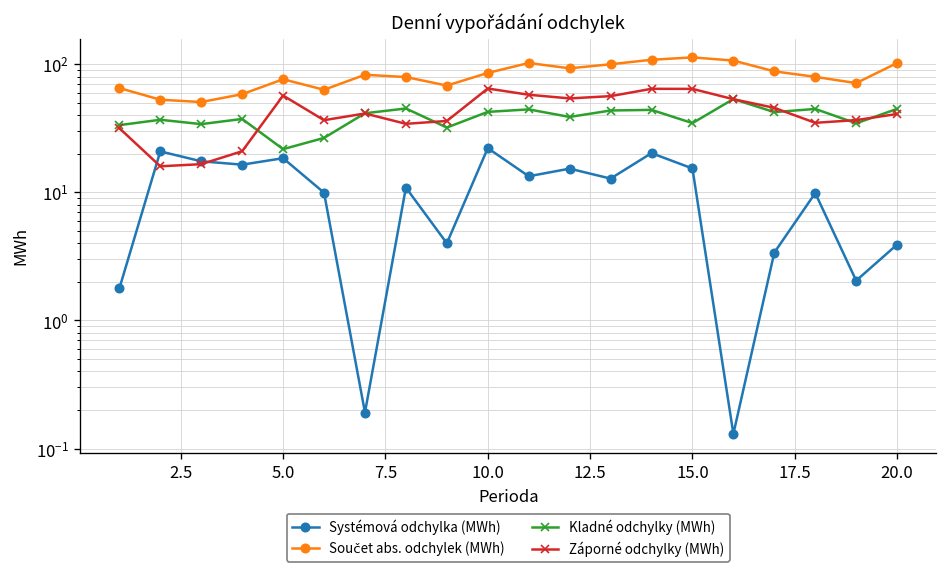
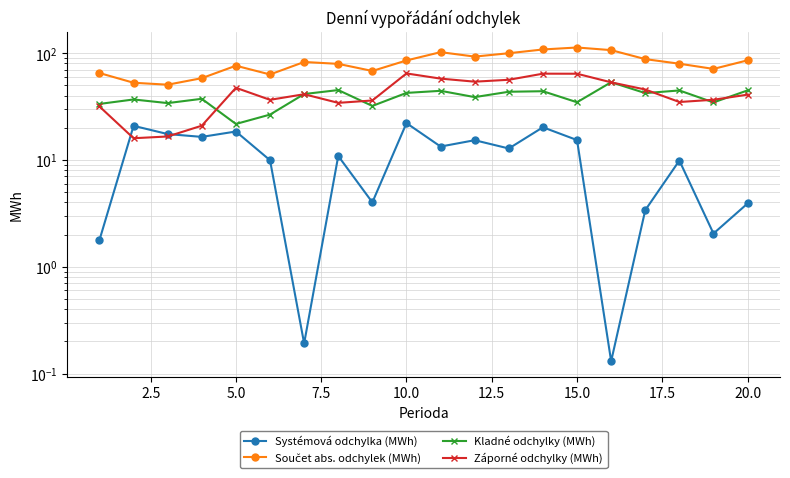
  {
    "Systémová odchylka (MWh)": {
      "5.0": 18,
      "10.0": 22,
      "15.0": 15,
      "20.0": 4
    },
    "Součet abs. odchylek (MWh)": {
      "5.0": 80,
      "10.0": 90,
      "15.0": 110,
-     "20.0": 100
+     "20.0": 90
    },
    "Kladné odchylky (MWh)": {
      "5.0": 22,
      "10.0": 42,
      "15.0": 35,
      "20.0": 45
    },
    "Záporné odchylky (MWh)": {
-     "5.0": 60,
+     "5.0": 50,
      "10.0": 60,
      "15.0": 60,
      "20.0": 41
    }
  }
